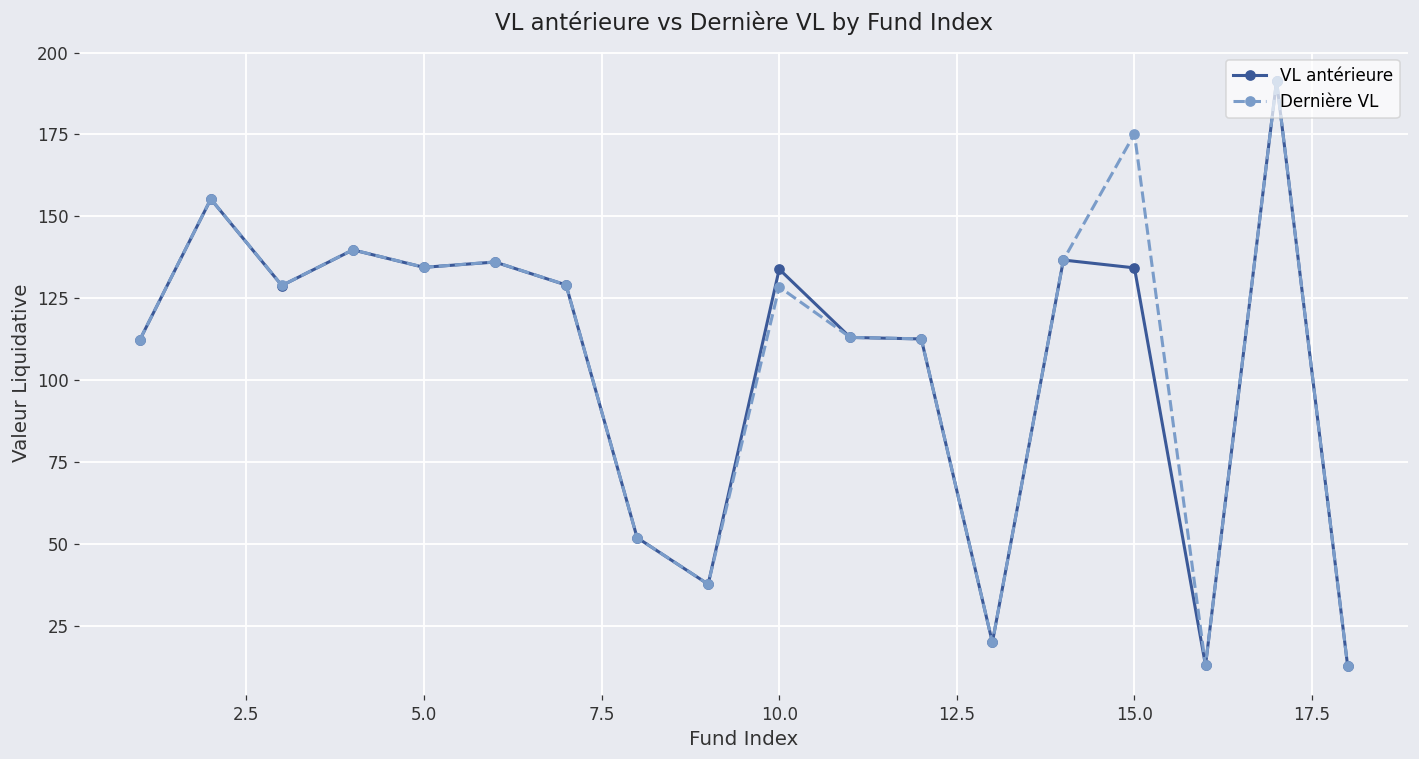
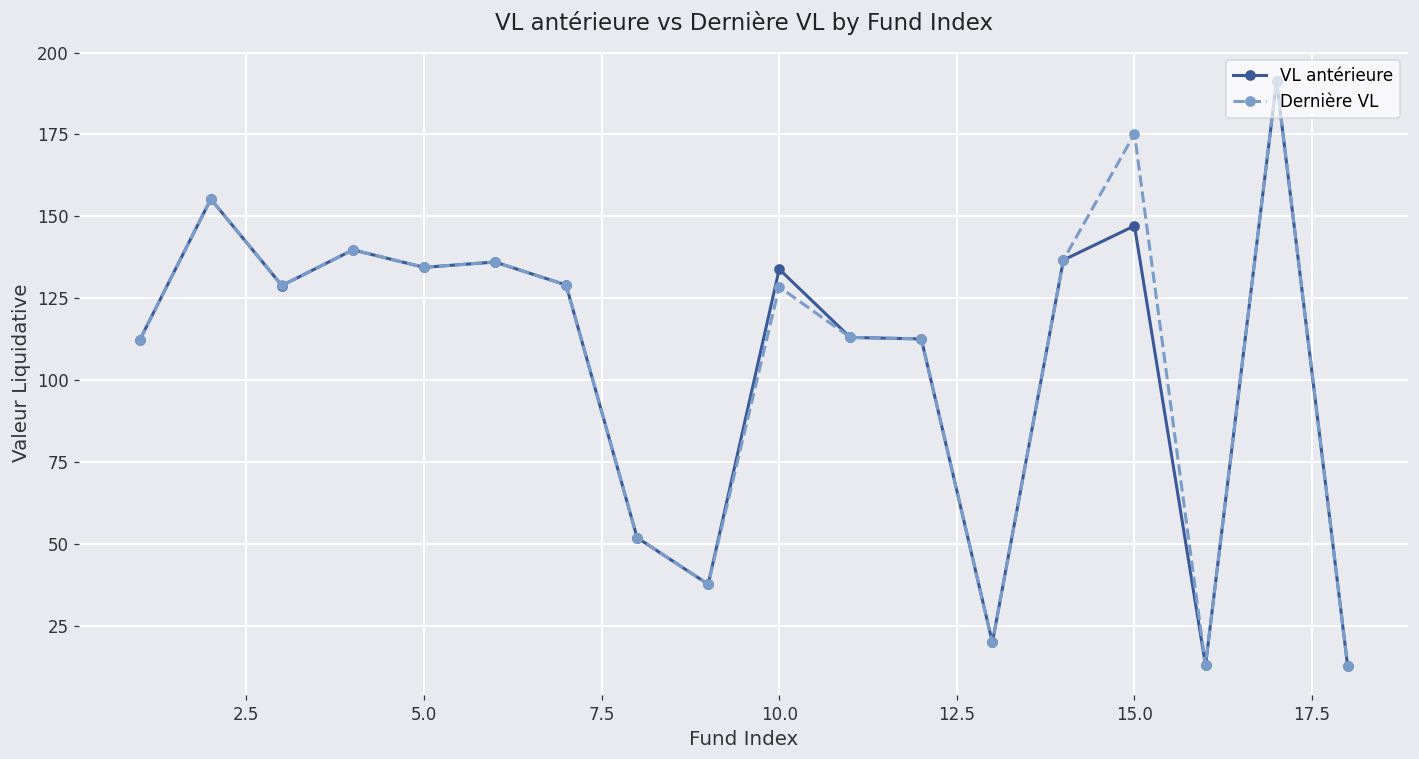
  {
    "VL antérieure": {
      "10.0": 134,
-     "15.0": 134
+     "15.0": 147
    },
    "Dernière VL": {
      "10.0": 128,
      "15.0": 175
    }
  }
